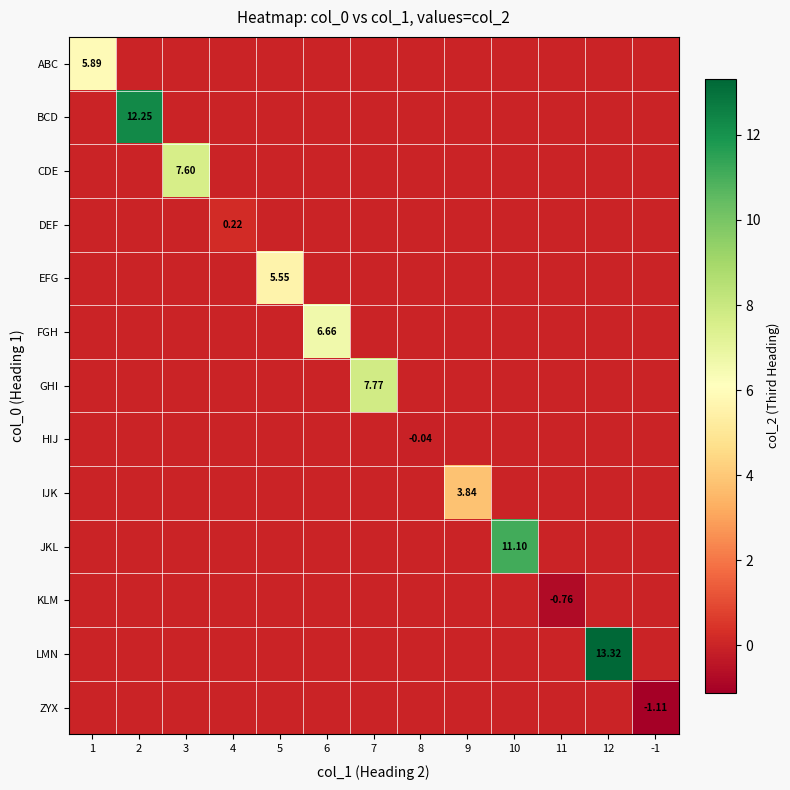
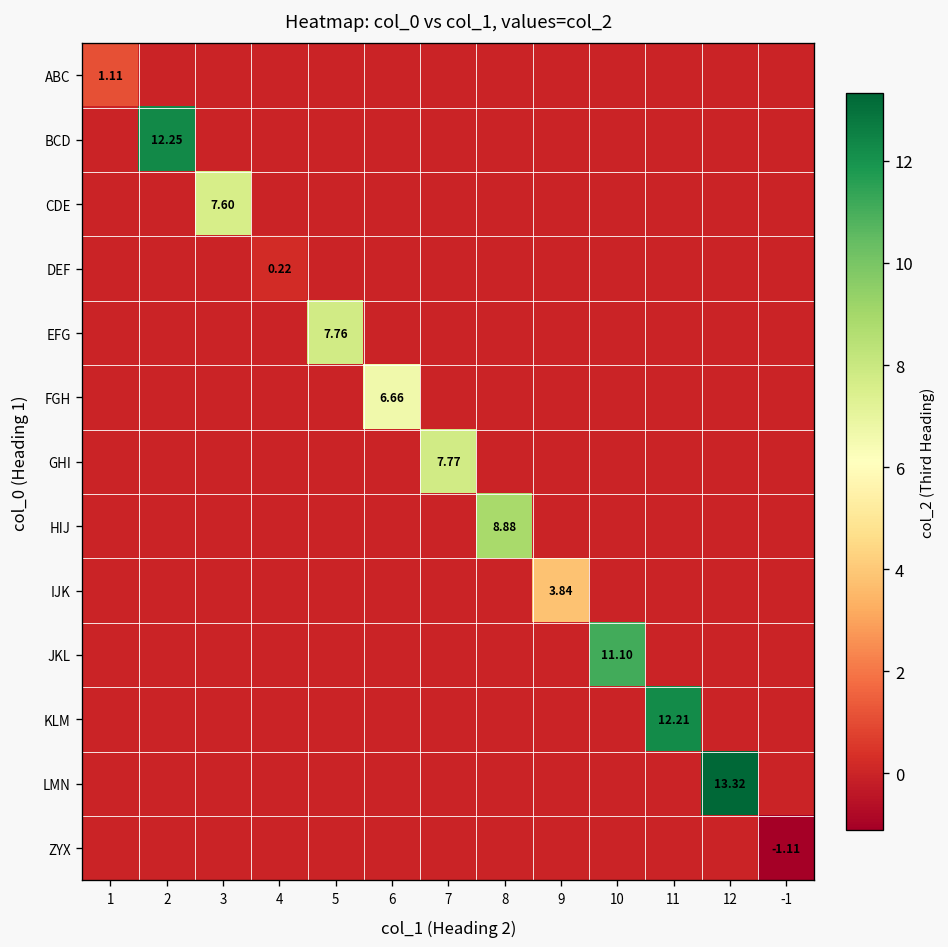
  {
    "ABC": {
-     "1": 5.89
+     "1": 1.11
    },
    "BCD": {
      "2": 12.25
    },
    "CDE": {
      "3": 7.60
    },
    "DEF": {
      "4": 0.22
    },
    "EFG": {
-     "5": 5.55
+     "5": 7.76
    },
    "FGH": {
      "6": 6.66
    },
    "GHI": {
      "7": 7.77
    },
    "HIJ": {
-     "8": -0.04
+     "8": 8.88
    },
    "IJK": {
      "9": 3.84
    },
    "JKL": {
      "10": 11.10
    },
    "KLM": {
-     "11": -0.76
+     "11": 12.21
    },
    "LMN": {
      "12": 13.32
    },
    "ZYX": {
      "-1": -1.11
    }
  }
